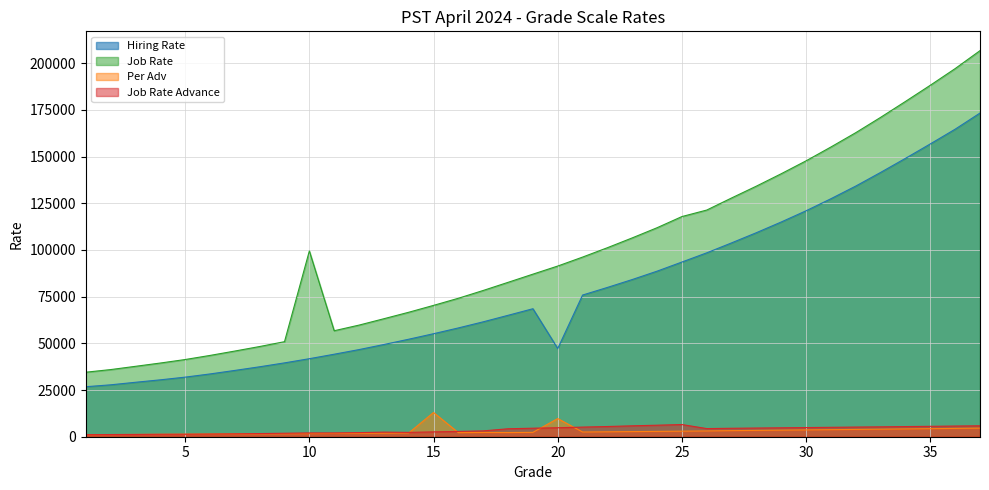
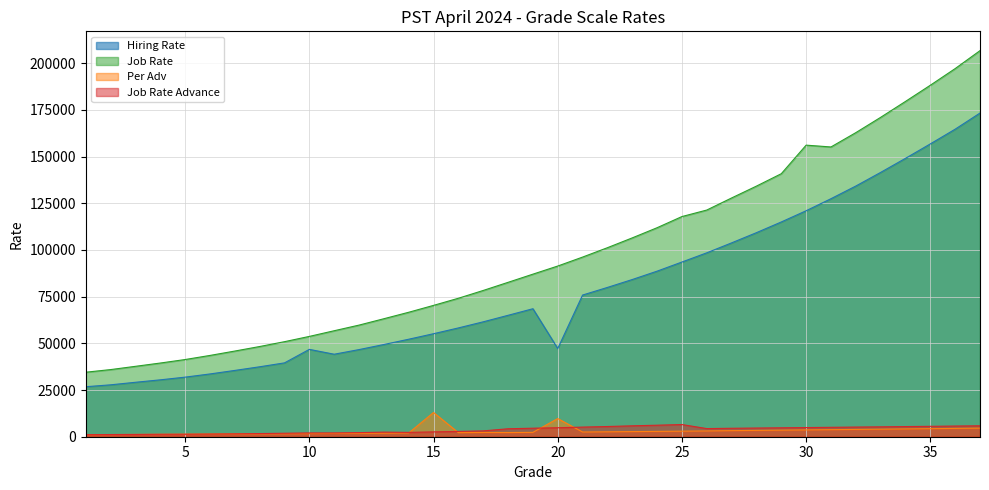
  {
    "Hiring Rate": {
      "5": 32000,
-     "10": 42000,
+     "10": 47000,
      "15": 55000,
      "20": 47000,
      "25": 94000,
      "30": 121000,
      "35": 157000
    },
    "Job Rate": {
      "5": 41000,
-     "10": 99000,
+     "10": 54000,
      "15": 70000,
      "20": 91000,
      "25": 118000,
-     "30": 148000,
+     "30": 156000,
      "35": 188000
    },
    "Per Adv": {
      "15": 13000,
      "20": 10000,
      "25": 3000
    },
    "Job Rate Advance": {
      "15": 3000,
      "20": 5000,
      "25": 7000
    }
  }
